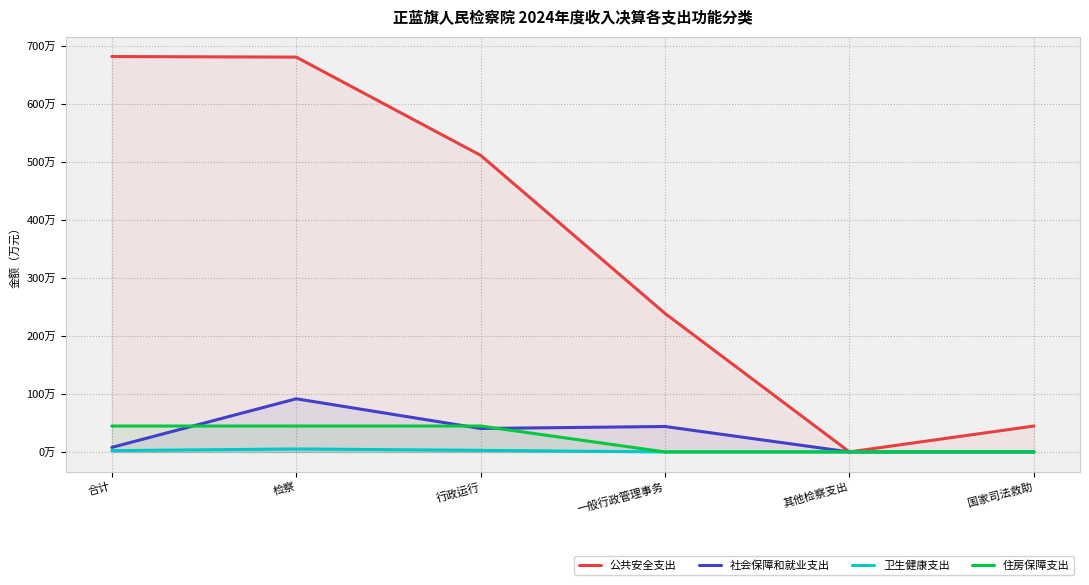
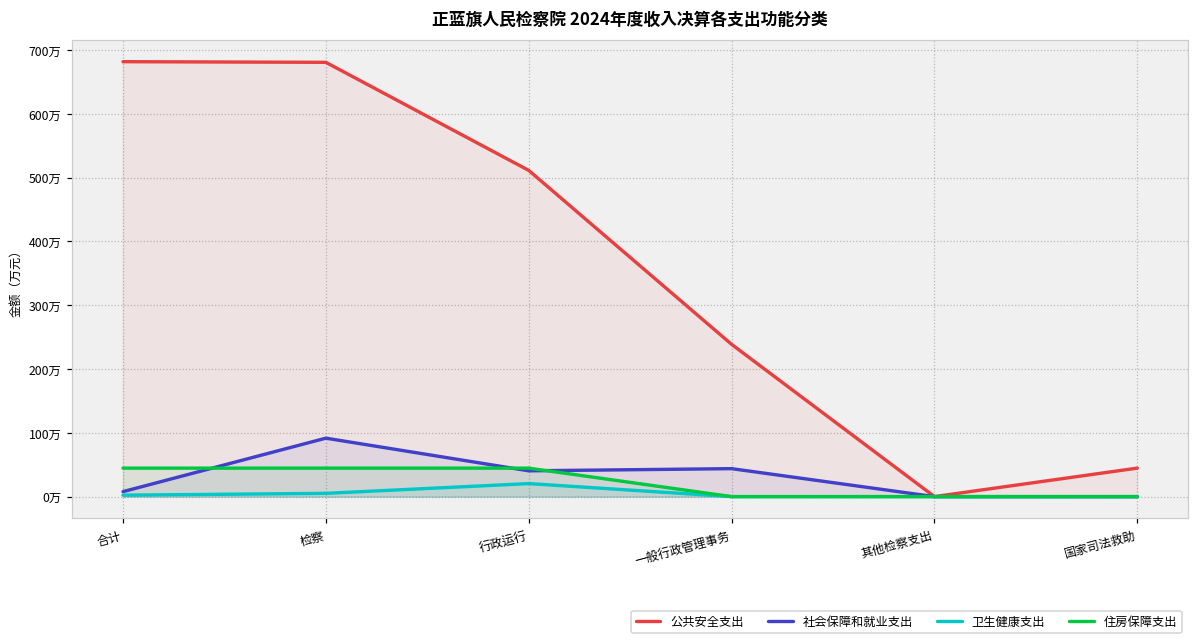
  {
    "公共安全支出": {
      "合计": "680万",
      "检察": "680万",
      "行政运行": "510万",
      "一般行政管理事务": "240万",
      "国家司法救助": "40万"
    },
    "社会保障和就业支出": {
      "合计": "10万",
      "检察": "90万",
      "一般行政管理事务": "40万"
    },
    "卫生健康支出": {
      "合计": "0万",
      "检察": "10万",
-     "行政运行": "0万"
+     "行政运行": "20万"
    },
    "住房保障支出": {
      "合计": "40万",
      "检察": "40万"
    }
  }
